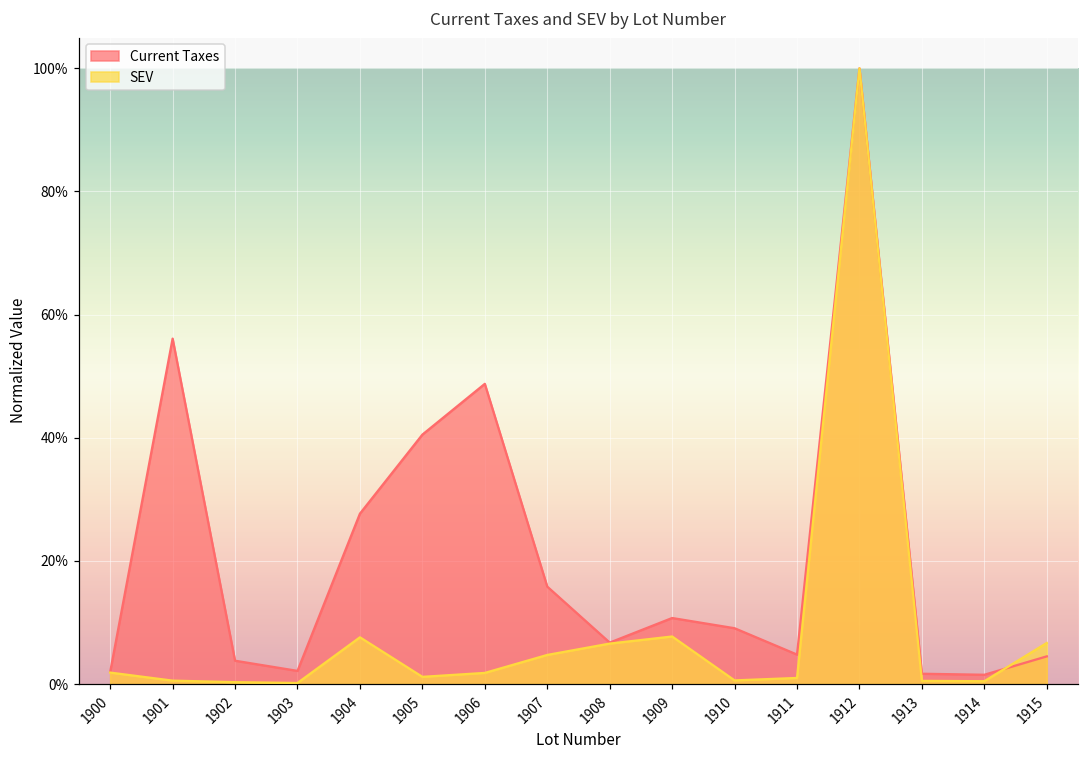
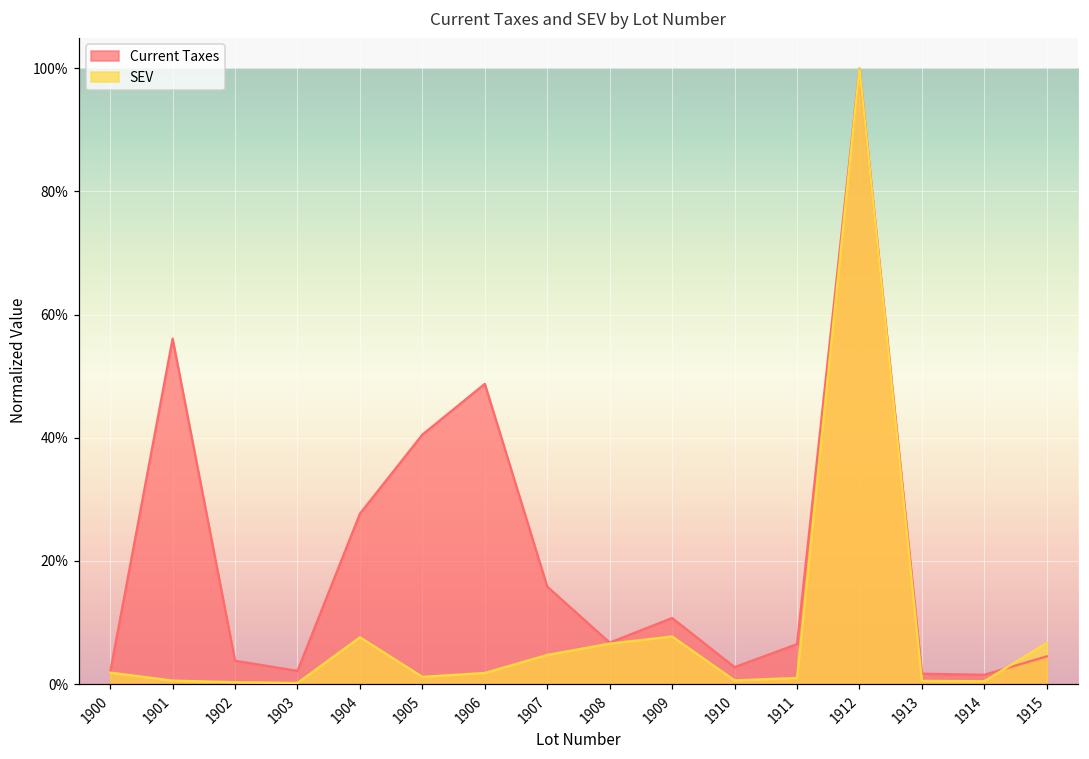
  {
    "Current Taxes": {
      "1901": "56%",
      "1902": "4%",
      "1903": "2%",
      "1904": "28%",
      "1905": "41%",
      "1906": "49%",
      "1907": "16%",
      "1909": "11%",
-     "1910": "9%",
-     "1911": "5%",
+     "1910": "3%",
+     "1911": "6%",
      "1913": "2%",
      "1914": "1%",
      "1915": "4%"
    },
    "SEV": {
      "1901": "1%",
      "1902": "0%",
      "1903": "0%",
      "1904": "8%",
      "1905": "1%",
      "1906": "2%",
      "1907": "5%",
      "1909": "8%",
      "1910": "1%",
      "1911": "1%",
      "1913": "1%",
      "1914": "0%",
      "1915": "7%"
    }
  }
